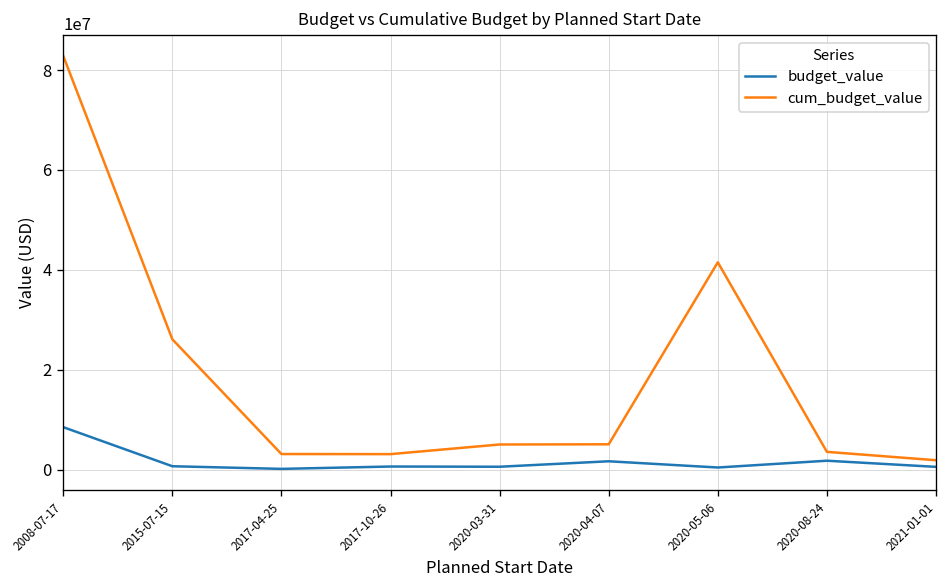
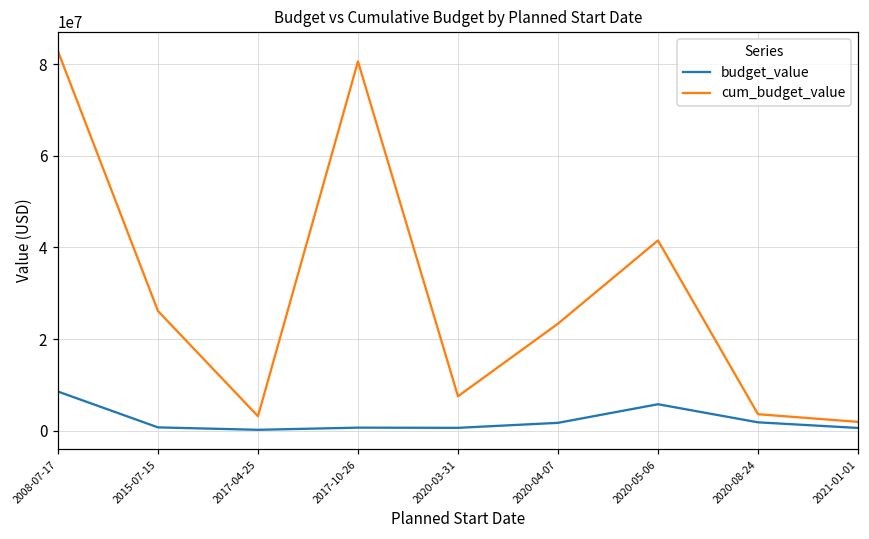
  {
    "budget_value": {
      "2008-07-17": 9000000,
      "2015-07-15": 1000000,
      "2017-04-25": 0,
      "2017-10-26": 1000000,
      "2020-03-31": 1000000,
      "2020-04-07": 2000000,
-     "2020-05-06": 0,
+     "2020-05-06": 6000000,
      "2020-08-24": 2000000,
      "2021-01-01": 1000000
    },
    "cum_budget_value": {
      "2008-07-17": 83000000,
      "2015-07-15": 26000000,
      "2017-04-25": 3000000,
-     "2017-10-26": 3000000,
-     "2020-03-31": 5000000,
-     "2020-04-07": 5000000,
+     "2017-10-26": 81000000,
+     "2020-03-31": 8000000,
+     "2020-04-07": 23000000,
      "2020-05-06": 42000000,
      "2020-08-24": 4000000,
      "2021-01-01": 2000000
    }
  }
